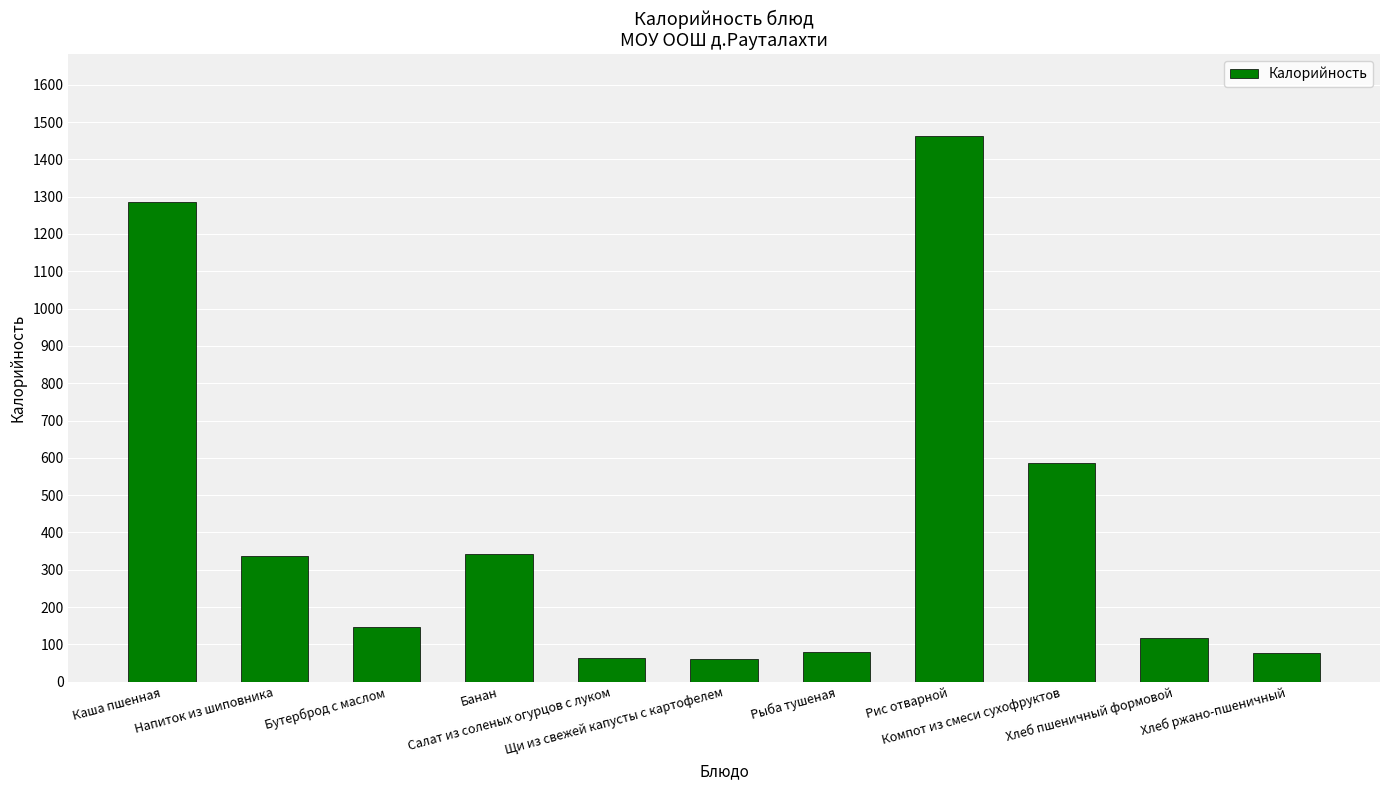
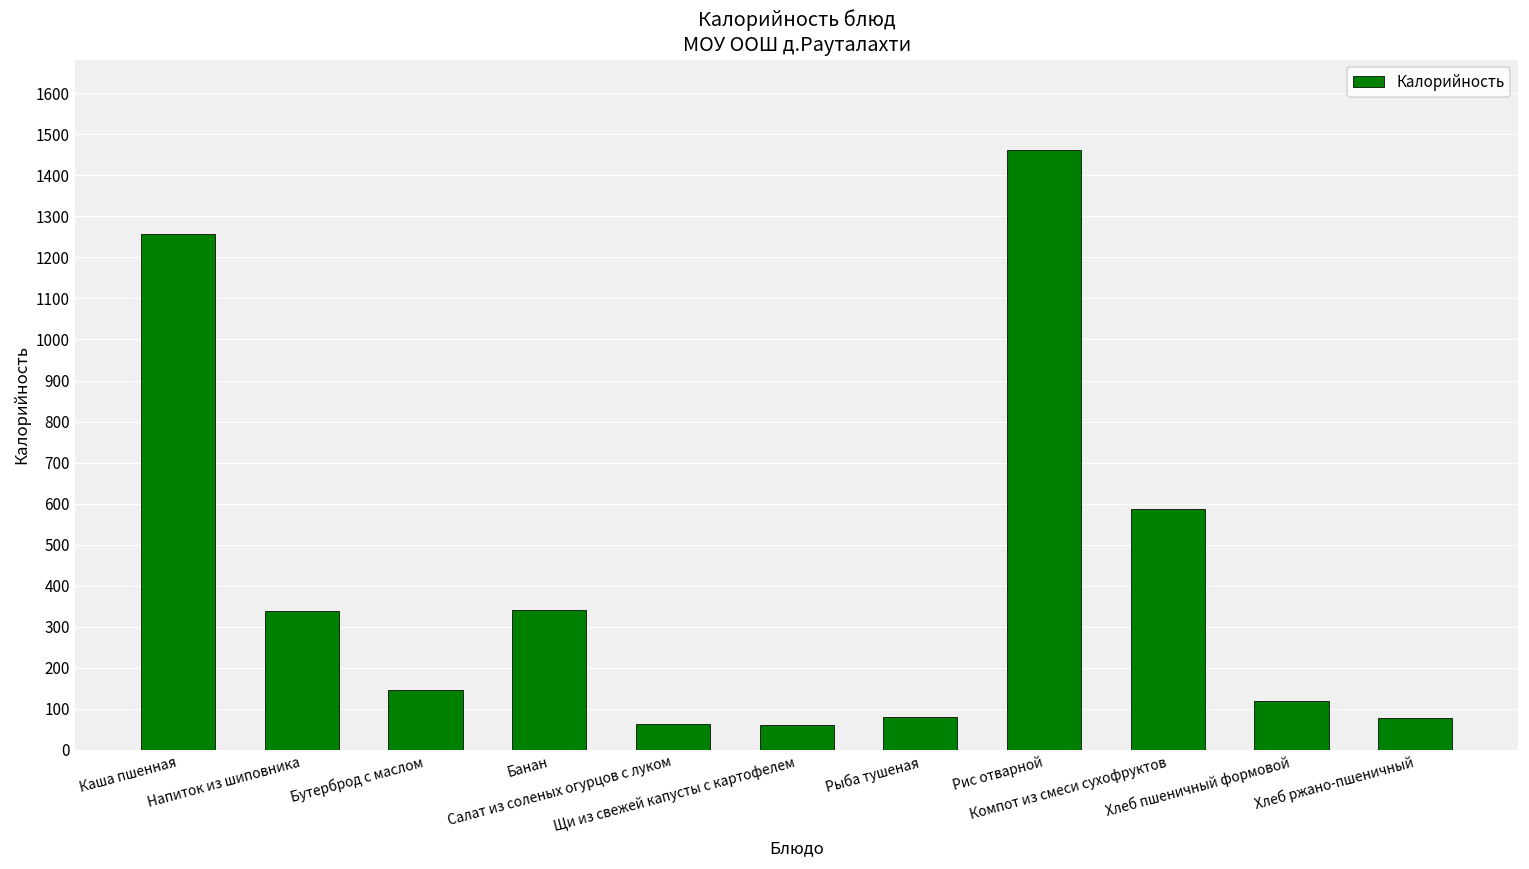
  {
-   "Каша пшенная": 1290,
+   "Каша пшенная": 1260,
    "Напиток из шиповника": 340,
    "Бутерброд с маслом": 150,
    "Банан": 340,
    "Салат из соленых огурцов с луком": 60,
    "Щи из свежей капусты с картофелем": 60,
    "Рыба тушеная": 80,
    "Рис отварной": 1460,
    "Компот из смеси сухофруктов": 590,
    "Хлеб пшеничный формовой": 120,
    "Хлеб ржано-пшеничный": 80
  }
